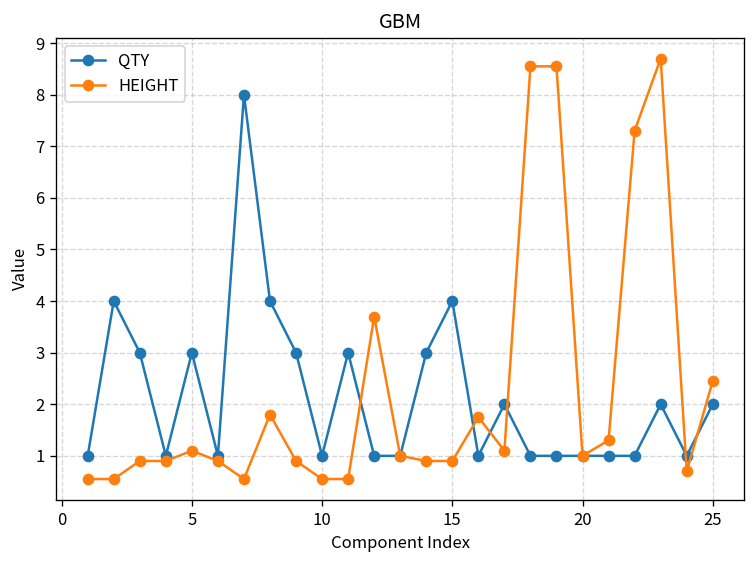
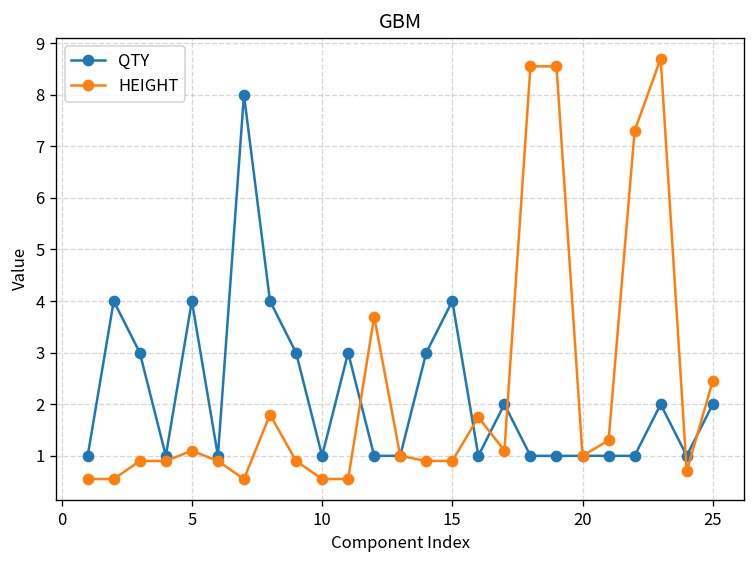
  {
    "QTY": {
-     "5": 3,
+     "5": 4,
      "10": 1,
      "15": 4,
      "25": 2
    },
    "HEIGHT": {
      "5": 1.1,
      "10": 0.6,
      "15": 0.9,
      "25": 2.5
    }
  }
